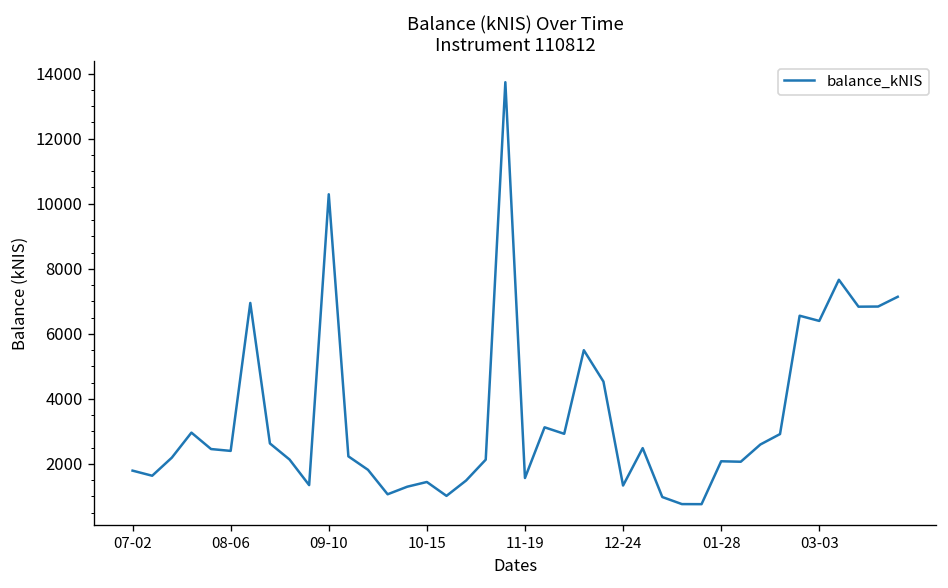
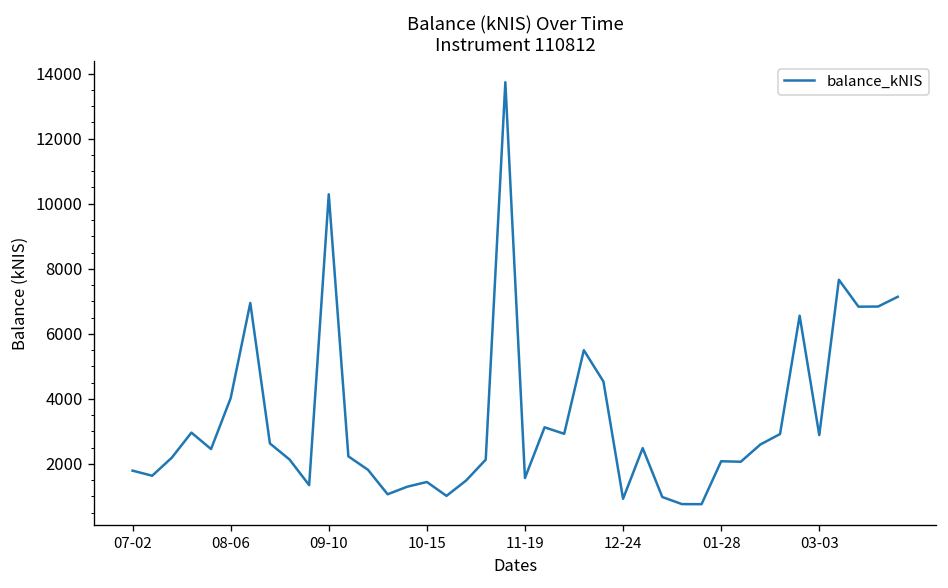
  {
    "07-02": 1800,
-   "08-06": 2400,
+   "08-06": 4000,
    "09-10": 10300,
    "10-15": 1400,
    "11-19": 1600,
-   "12-24": 1300,
+   "12-24": 900,
    "01-28": 2100,
-   "03-03": 6400
+   "03-03": 2900
  }
